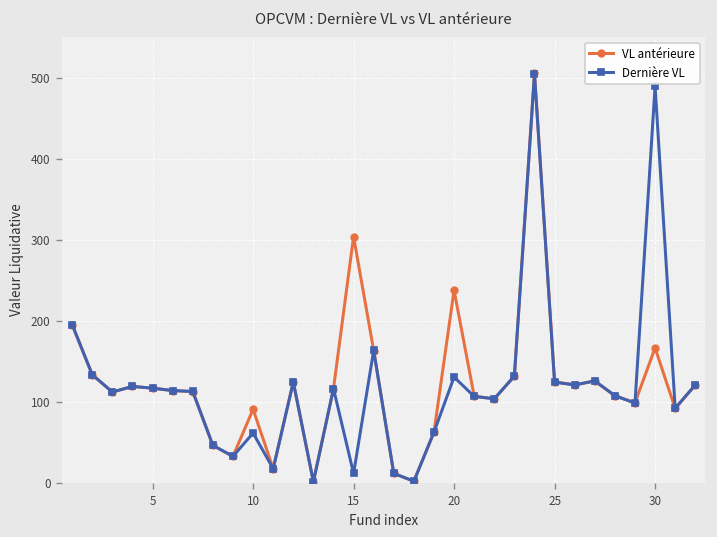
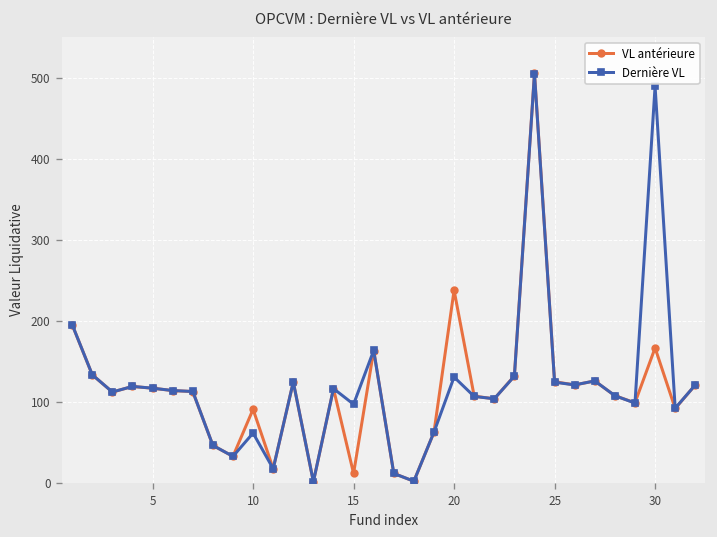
  {
    "VL antérieure": {
      "10": 90,
-     "15": 300,
+     "15": 10,
      "20": 240,
      "30": 170
    },
    "Dernière VL": {
      "10": 60,
-     "15": 10,
+     "15": 100,
      "20": 130,
      "30": 490
    }
  }
